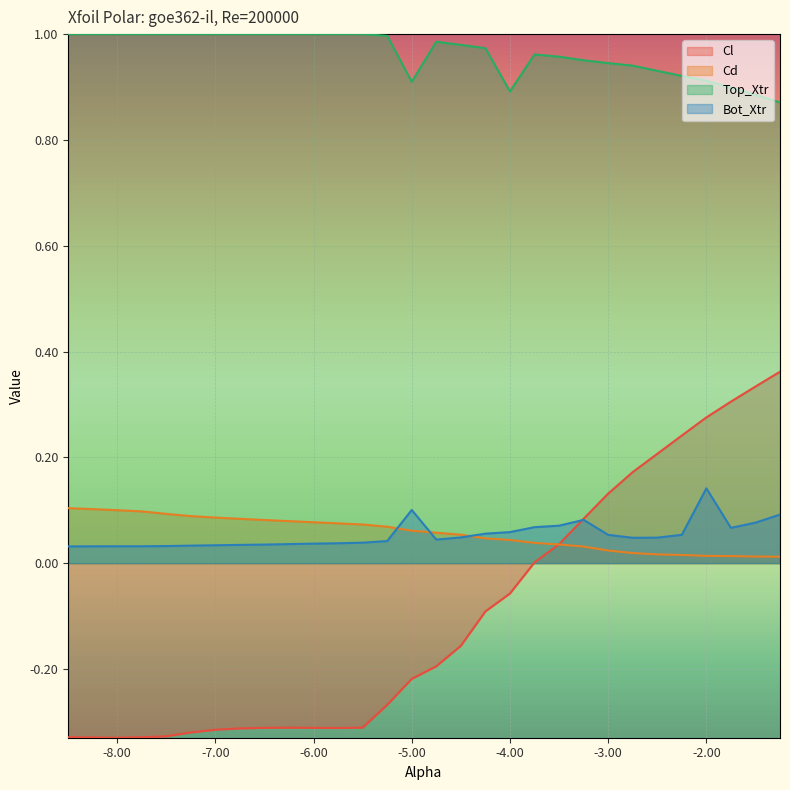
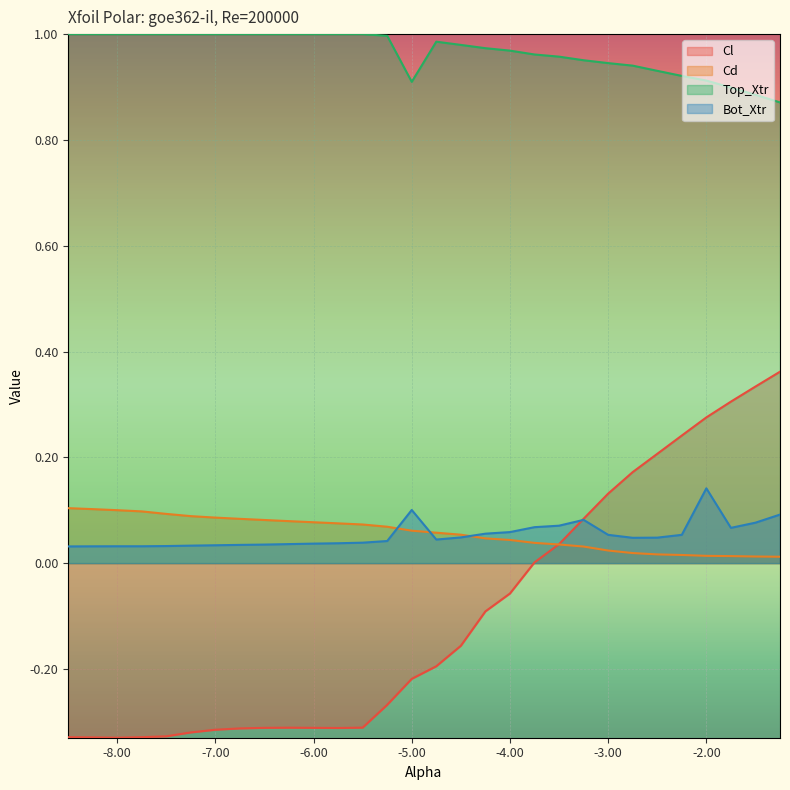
  {
    "Top_Xtr": {
      "-8.00": 1.00,
      "-7.00": 1.00,
      "-6.00": 1.00,
      "-5.00": 0.91,
-     "-4.00": 0.89,
+     "-4.00": 0.97,
      "-3.00": 0.95
    },
    "Bot_Xtr": {
      "-8.00": 0.03,
      "-7.00": 0.03,
      "-6.00": 0.04,
      "-5.00": 0.10,
      "-4.00": 0.06,
      "-3.00": 0.05,
      "-2.00": 0.14
    }
  }
